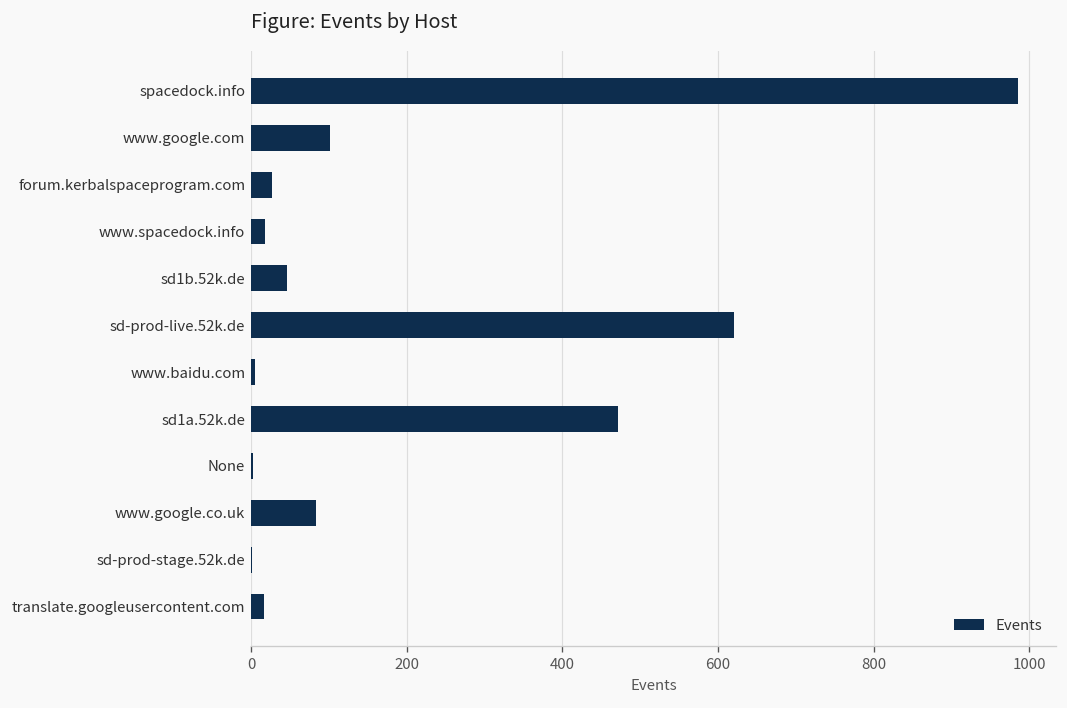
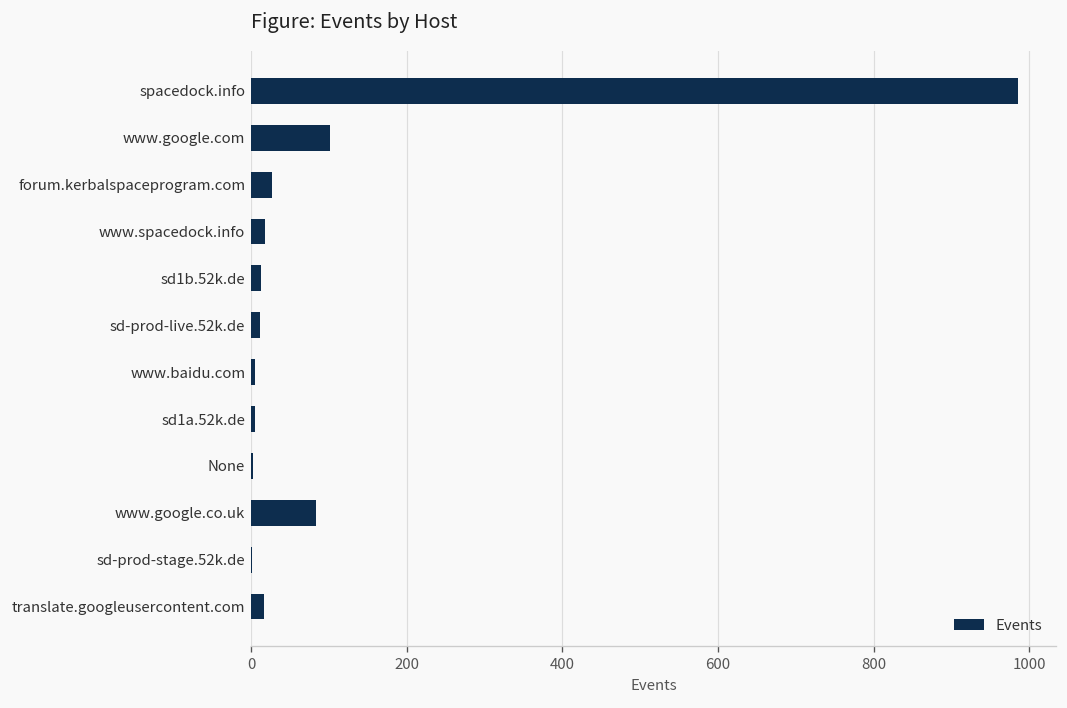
  {
    "spacedock.info": 990,
    "www.google.com": 100,
    "forum.kerbalspaceprogram.com": 30,
    "www.spacedock.info": 20,
-   "sd1b.52k.de": 50,
-   "sd-prod-live.52k.de": 620,
+   "sd1b.52k.de": 10,
+   "sd-prod-live.52k.de": 10,
    "www.baidu.com": 10,
-   "sd1a.52k.de": 470,
+   "sd1a.52k.de": 10,
    "www.google.co.uk": 80,
    "translate.googleusercontent.com": 20
  }
